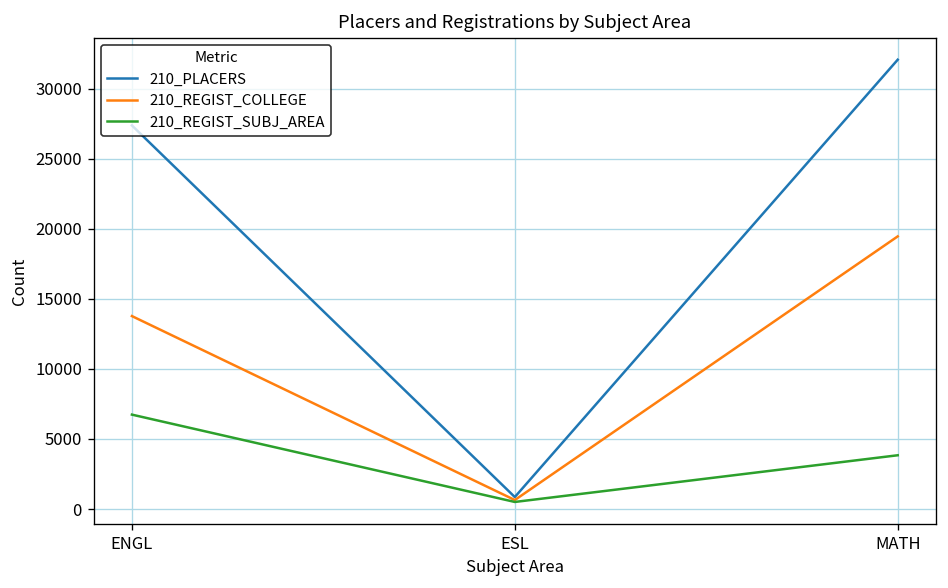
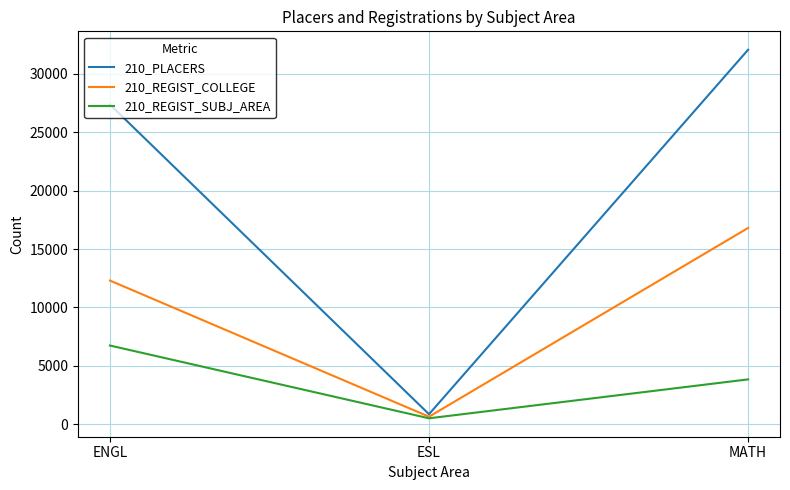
  {
    "210_PLACERS": {
      "MATH": 32100
    },
    "210_REGIST_COLLEGE": {
-     "ENGL": 13800,
-     "MATH": 19500
+     "ENGL": 12300,
+     "MATH": 16800
    },
    "210_REGIST_SUBJ_AREA": {
      "ENGL": 6700,
      "MATH": 3800
    }
  }
